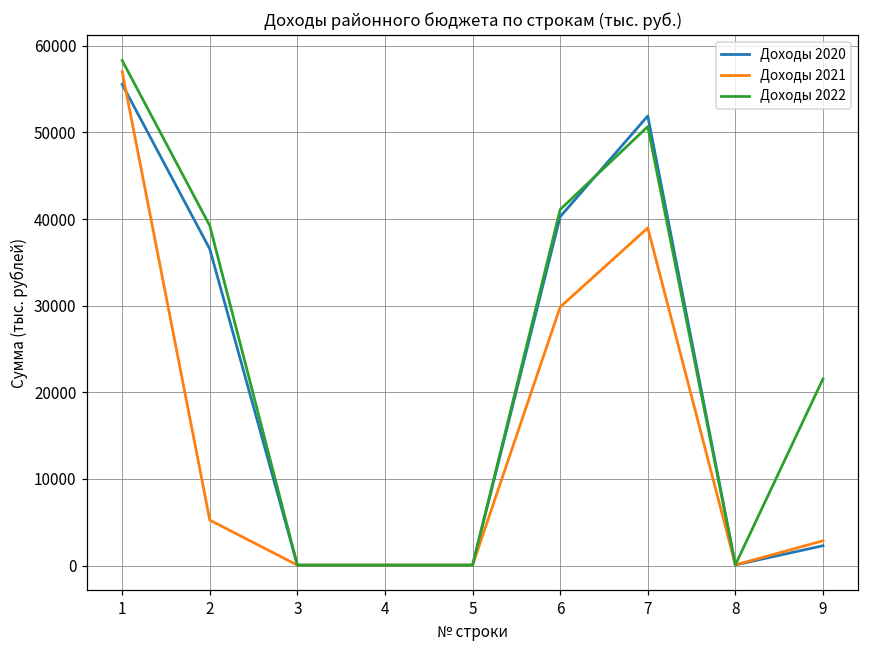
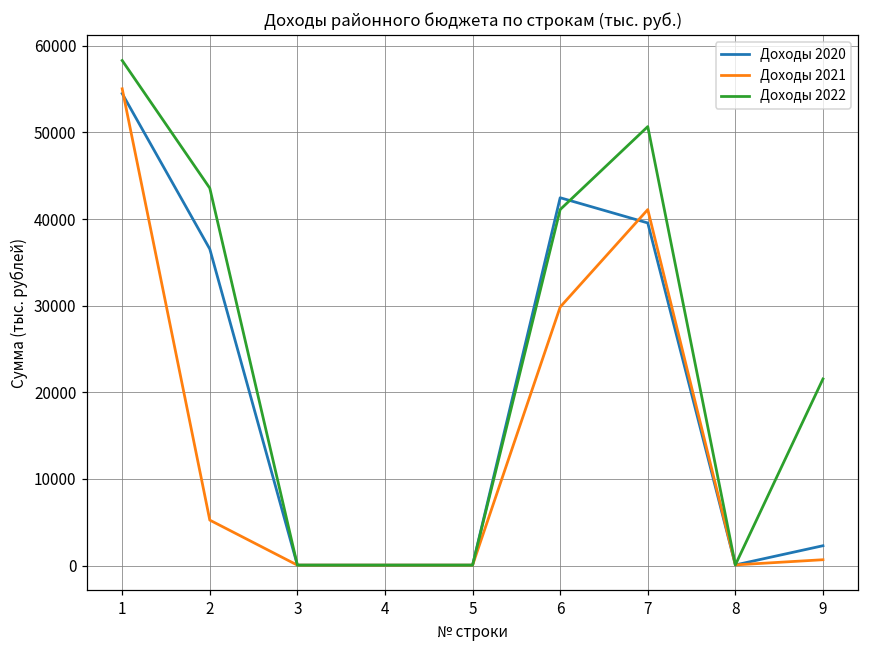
  {
    "Доходы 2020": {
-     "1": 56000,
+     "1": 54000,
      "2": 37000,
-     "6": 40000,
-     "7": 52000,
+     "6": 42000,
+     "7": 40000,
      "9": 2000
    },
    "Доходы 2021": {
-     "1": 57000,
+     "1": 55000,
      "2": 5000,
      "6": 30000,
-     "7": 39000,
-     "9": 3000
+     "7": 41000,
+     "9": 1000
    },
    "Доходы 2022": {
      "1": 58000,
-     "2": 39000,
+     "2": 44000,
      "6": 41000,
      "7": 51000,
      "9": 22000
    }
  }
